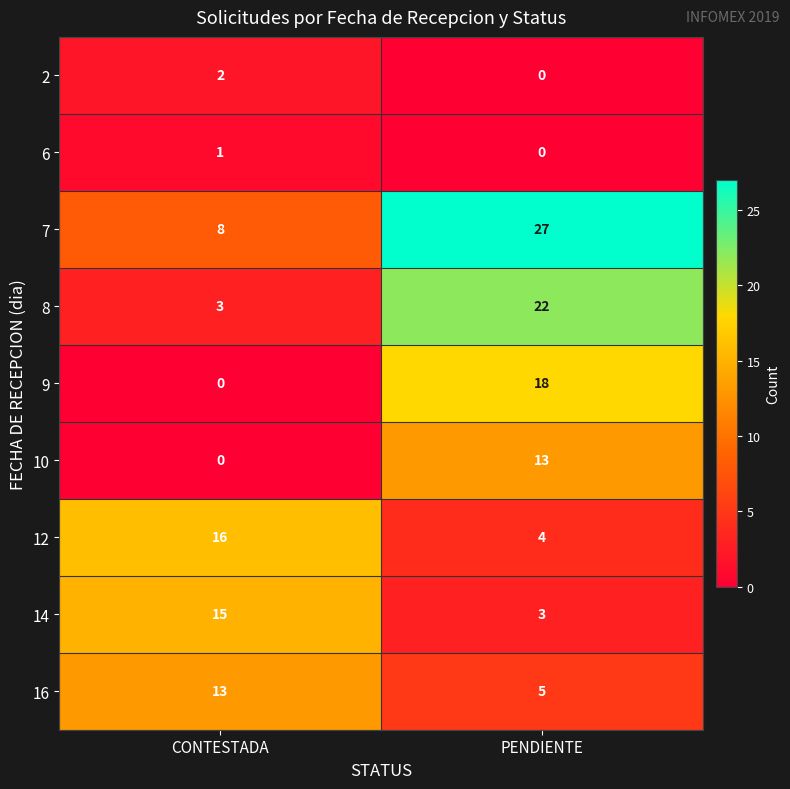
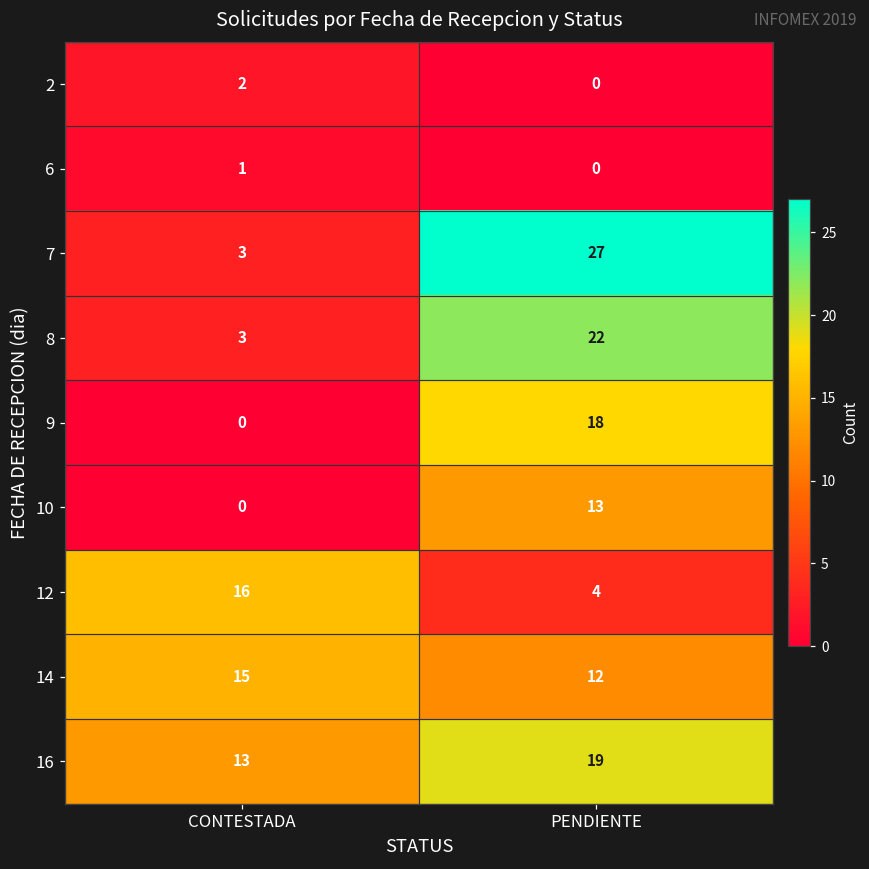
  {
    "2": {
      "CONTESTADA": 2,
      "PENDIENTE": 0
    },
    "6": {
      "CONTESTADA": 1,
      "PENDIENTE": 0
    },
    "7": {
-     "CONTESTADA": 8,
+     "CONTESTADA": 3,
      "PENDIENTE": 27
    },
    "8": {
      "CONTESTADA": 3,
      "PENDIENTE": 22
    },
    "9": {
      "CONTESTADA": 0,
      "PENDIENTE": 18
    },
    "10": {
      "CONTESTADA": 0,
      "PENDIENTE": 13
    },
    "12": {
      "CONTESTADA": 16,
      "PENDIENTE": 4
    },
    "14": {
      "CONTESTADA": 15,
-     "PENDIENTE": 3
+     "PENDIENTE": 12
    },
    "16": {
      "CONTESTADA": 13,
-     "PENDIENTE": 5
+     "PENDIENTE": 19
    }
  }
